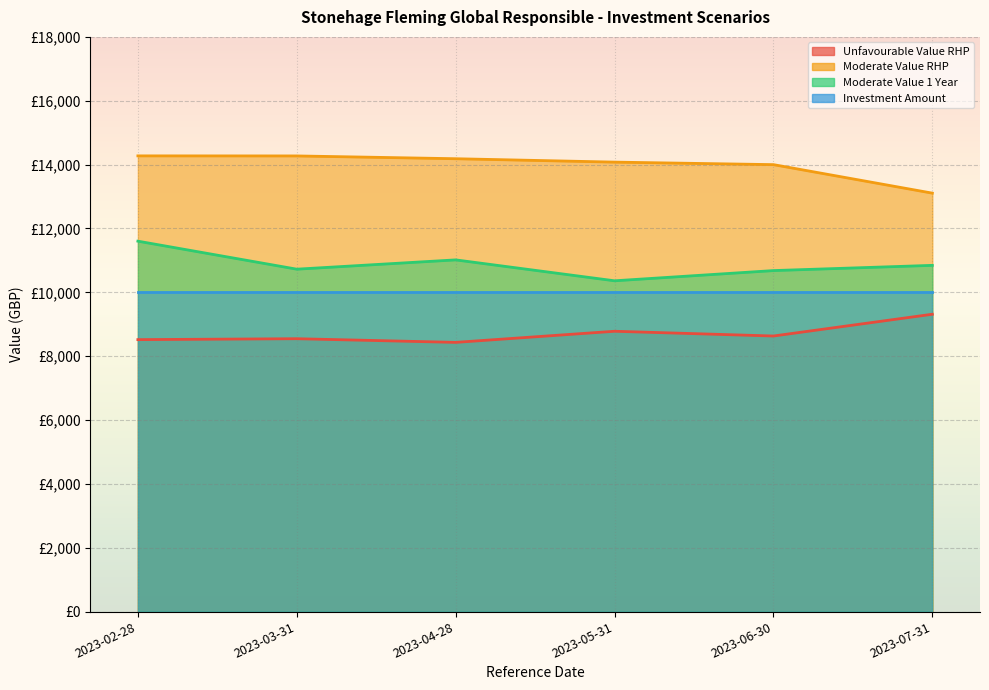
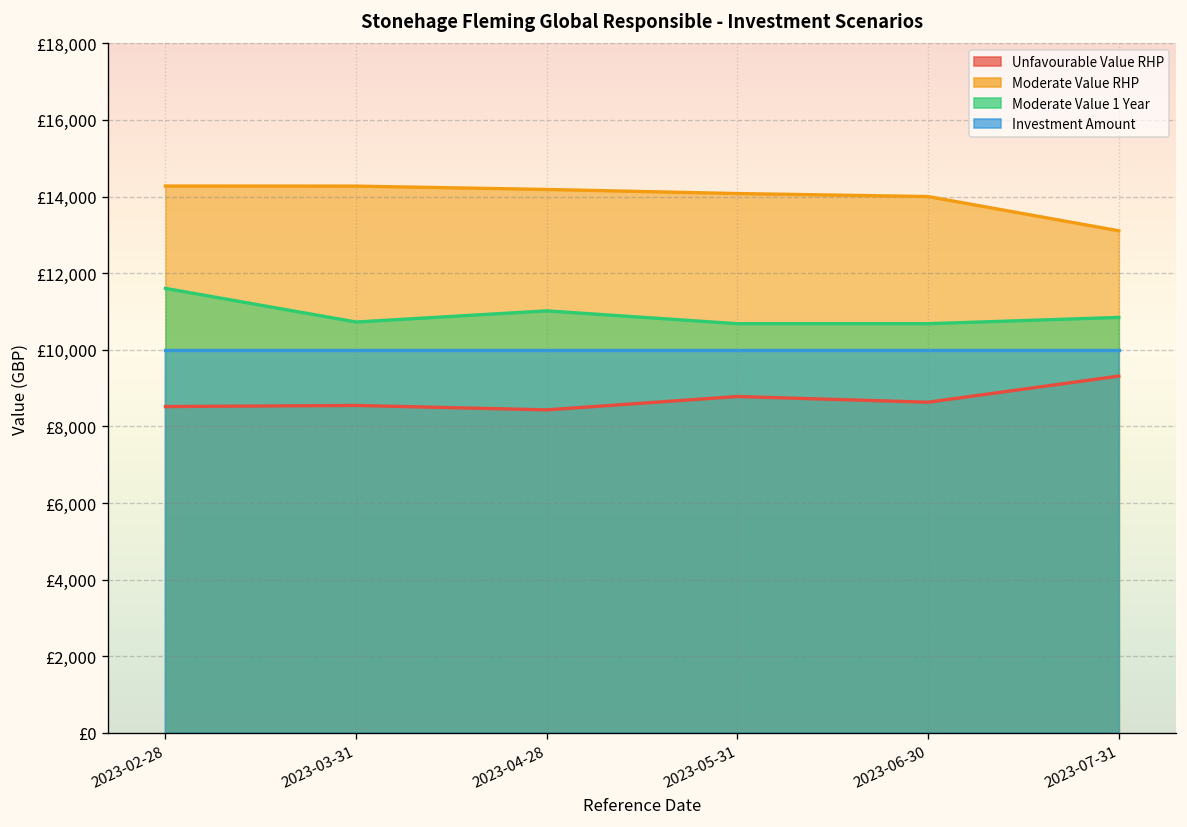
  {
    "Unfavourable Value RHP": {
      "2023-02-28": "£8,500",
      "2023-03-31": "£8,500",
      "2023-04-28": "£8,400",
      "2023-05-31": "£8,800",
      "2023-06-30": "£8,600",
      "2023-07-31": "£9,300"
    },
    "Moderate Value RHP": {
      "2023-02-28": "£14,300",
      "2023-03-31": "£14,300",
      "2023-04-28": "£14,200",
      "2023-05-31": "£14,100",
      "2023-06-30": "£14,000",
      "2023-07-31": "£13,100"
    },
    "Moderate Value 1 Year": {
      "2023-02-28": "£11,600",
      "2023-03-31": "£10,700",
      "2023-04-28": "£11,000",
-     "2023-05-31": "£10,400",
+     "2023-05-31": "£10,700",
      "2023-06-30": "£10,700",
      "2023-07-31": "£10,800"
    },
    "Investment Amount": {
      "2023-02-28": "£10,000",
      "2023-03-31": "£10,000",
      "2023-04-28": "£10,000",
      "2023-05-31": "£10,000",
      "2023-06-30": "£10,000",
      "2023-07-31": "£10,000"
    }
  }
